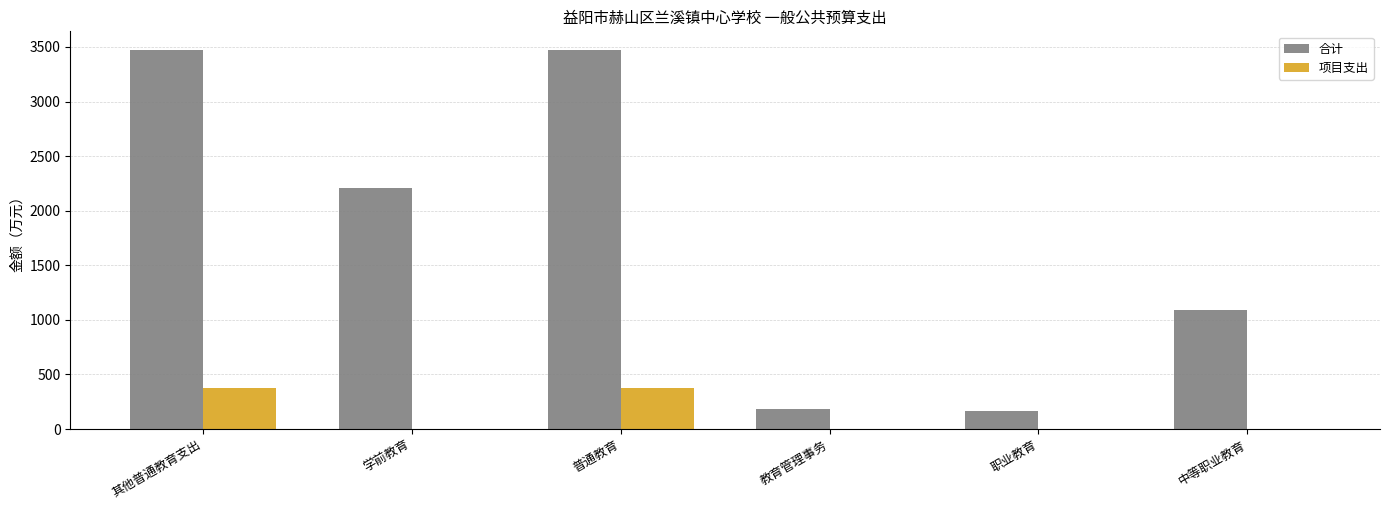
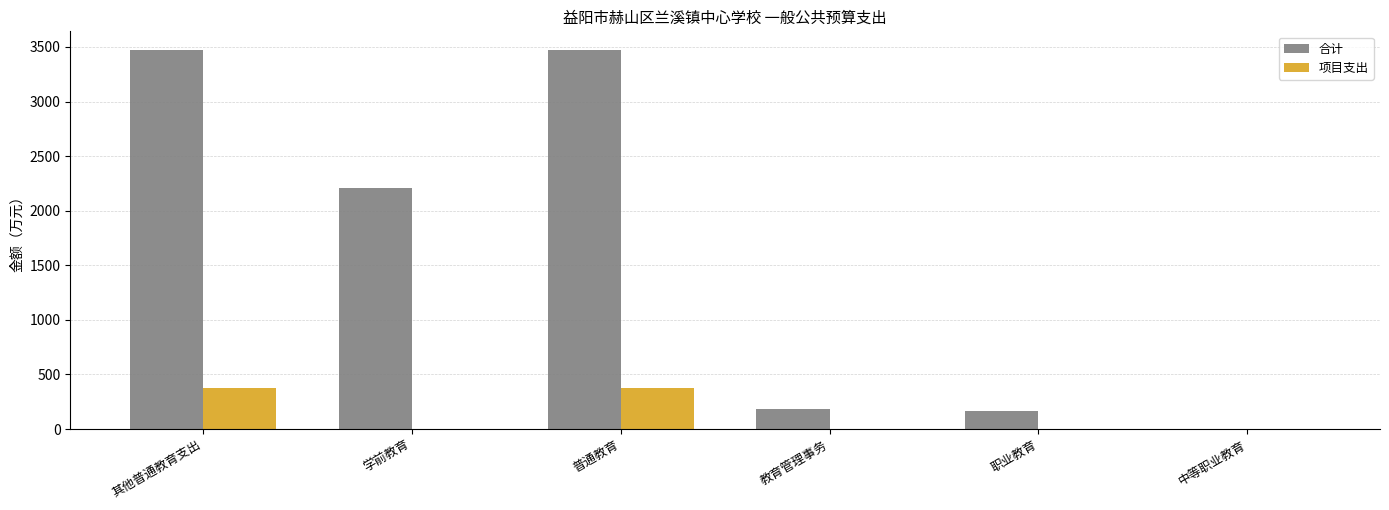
  {
    "合计": {
      "其他普通教育支出": 3470,
      "学前教育": 2210,
      "普通教育": 3470,
      "教育管理事务": 180,
      "职业教育": 160,
-     "中等职业教育": 1090
+     "中等职业教育": 0
    },
    "项目支出": {
      "其他普通教育支出": 370,
      "学前教育": 0,
      "普通教育": 370,
      "教育管理事务": 0,
      "职业教育": 0,
      "中等职业教育": 0
    }
  }
